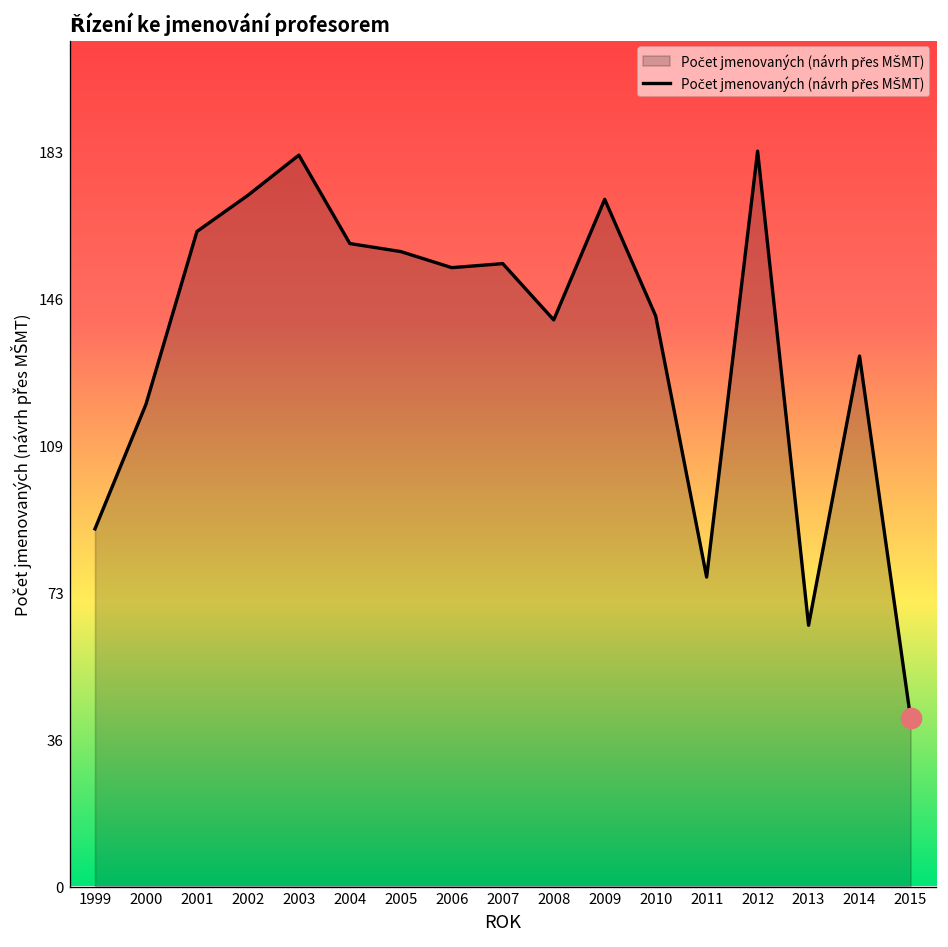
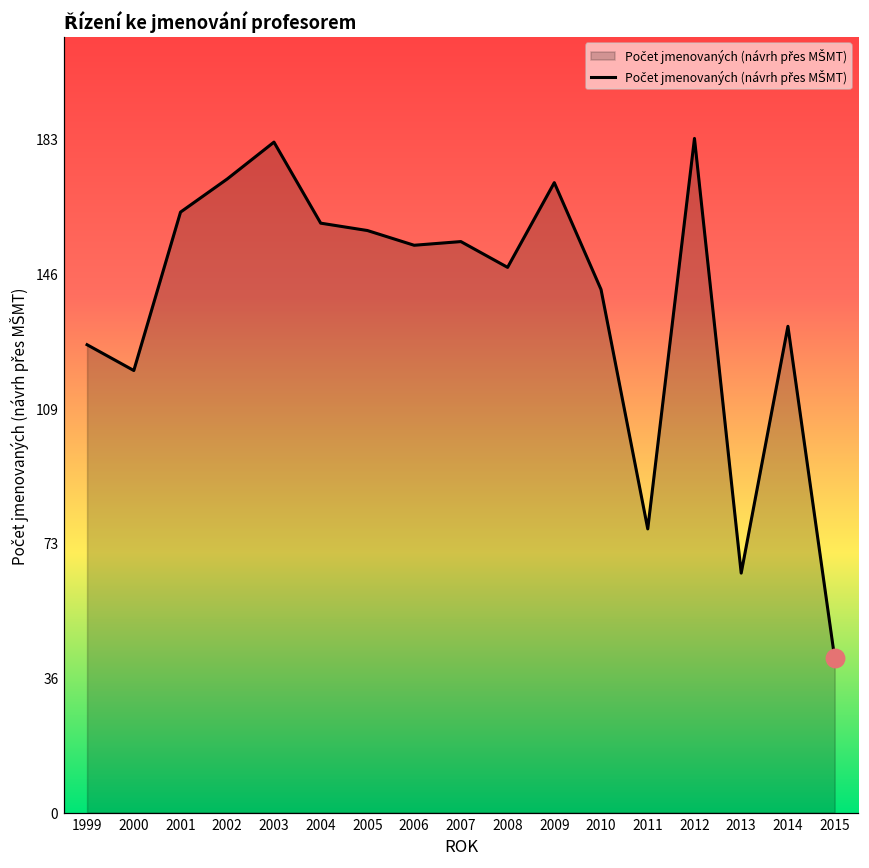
  {
    "Počet jmenovaných (návrh přes MŠMT)": {
-     "1999": 89,
+     "1999": 127,
      "2000": 120,
      "2001": 163,
      "2002": 172,
      "2003": 182,
      "2004": 160,
      "2005": 158,
      "2006": 154,
      "2007": 155,
-     "2008": 141,
+     "2008": 148,
      "2009": 171,
      "2010": 142,
      "2011": 77,
      "2012": 183,
      "2013": 65,
      "2014": 132
    }
  }
